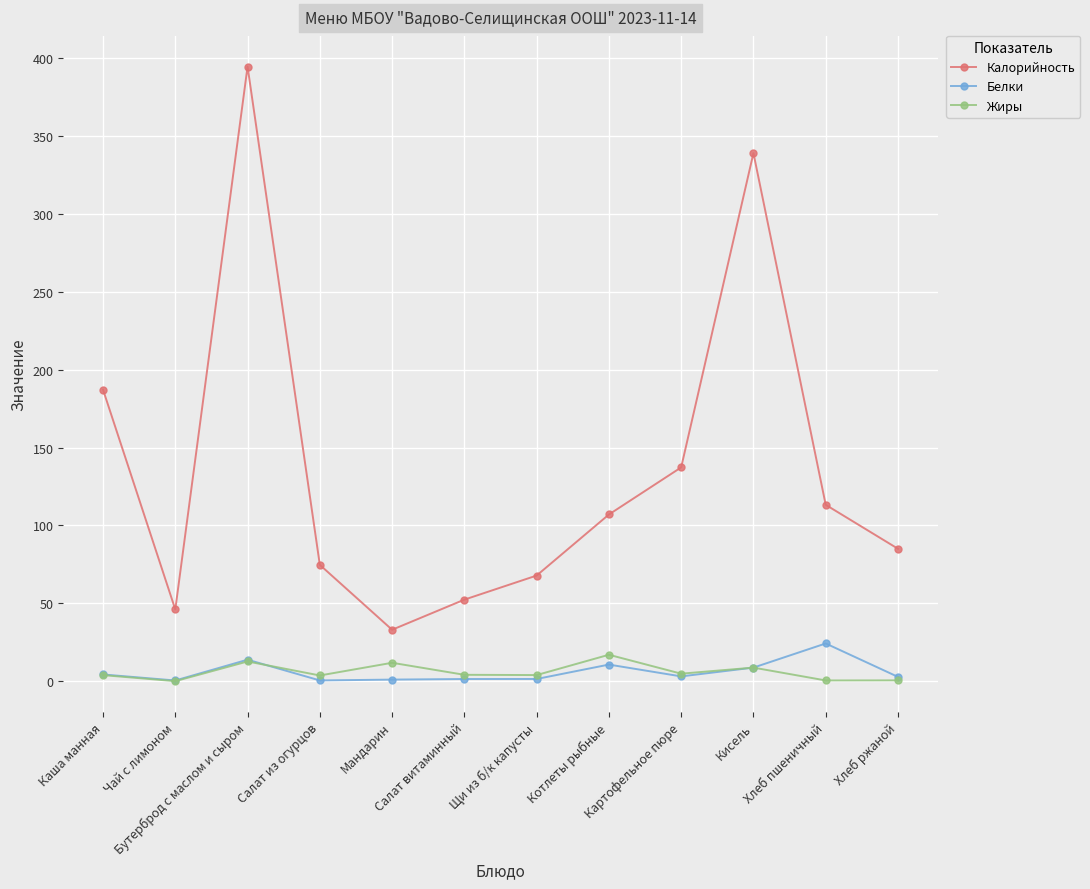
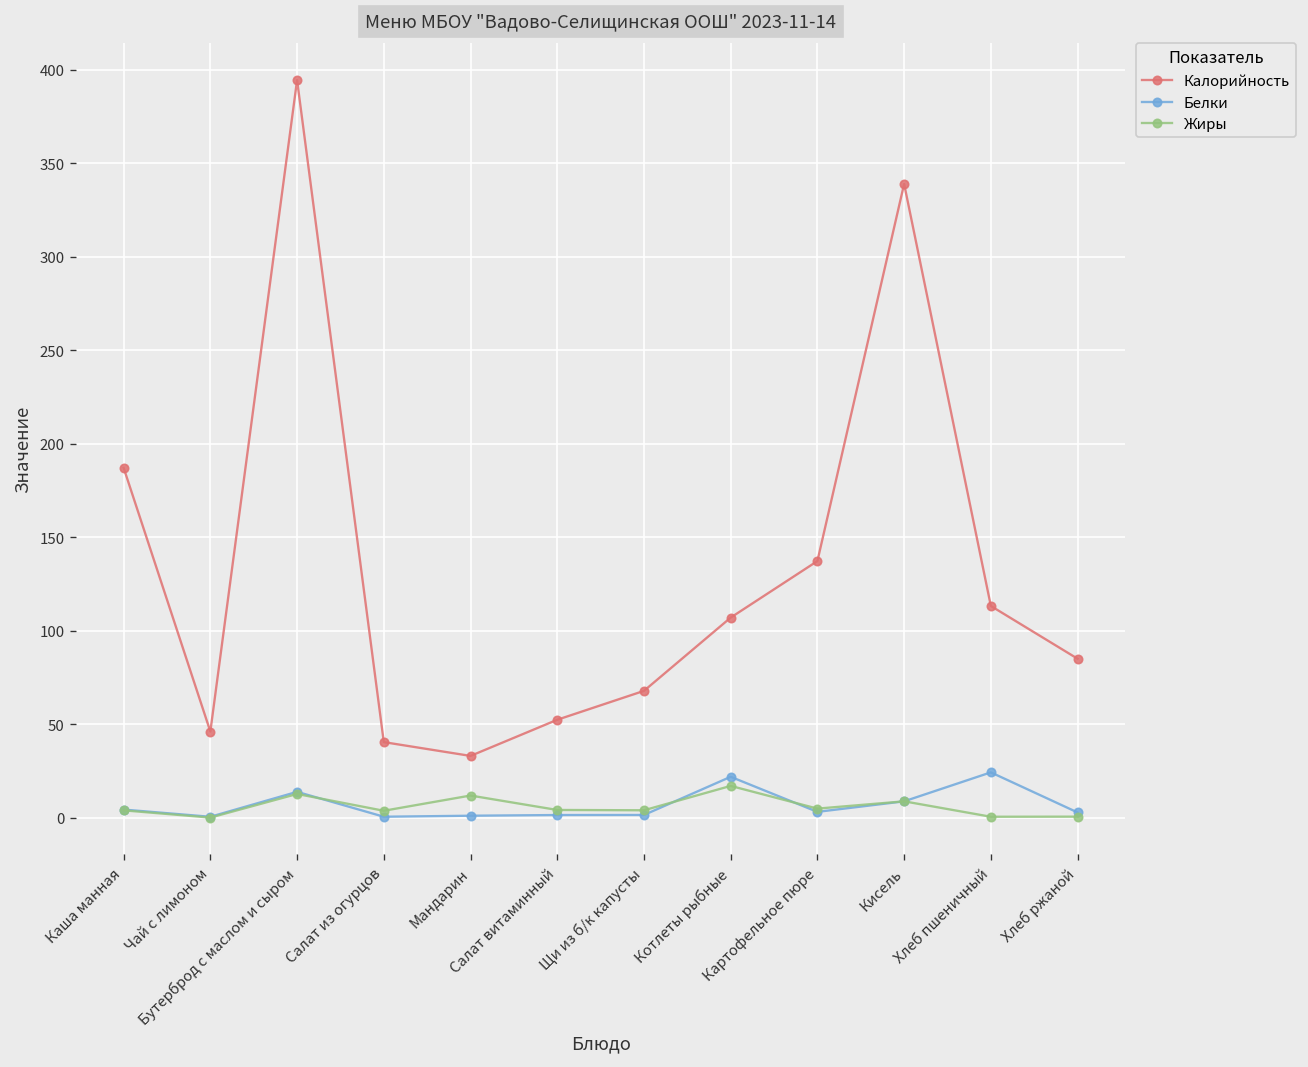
  {
    "Калорийность": {
      "Каша манная": 187,
      "Чай с лимоном": 46,
      "Бутерброд с маслом и сыром": 395,
-     "Салат из огурцов": 75,
+     "Салат из огурцов": 40,
      "Мандарин": 33,
      "Салат витаминный": 52,
      "Щи из б/к капусты": 68,
      "Котлеты рыбные": 107,
      "Картофельное пюре": 137,
      "Кисель": 339,
      "Хлеб пшеничный": 113,
      "Хлеб ржаной": 85
    },
    "Белки": {
      "Салат из огурцов": 0,
      "Мандарин": 1,
      "Салат витаминный": 1,
      "Щи из б/к капусты": 1,
-     "Котлеты рыбные": 11,
+     "Котлеты рыбные": 22,
      "Картофельное пюре": 3,
      "Хлеб пшеничный": 24,
      "Хлеб ржаной": 3
    },
    "Жиры": {
      "Салат из огурцов": 4,
      "Мандарин": 12,
      "Салат витаминный": 4,
      "Щи из б/к капусты": 4,
      "Котлеты рыбные": 17,
      "Картофельное пюре": 5,
      "Хлеб пшеничный": 0,
      "Хлеб ржаной": 1
    }
  }
